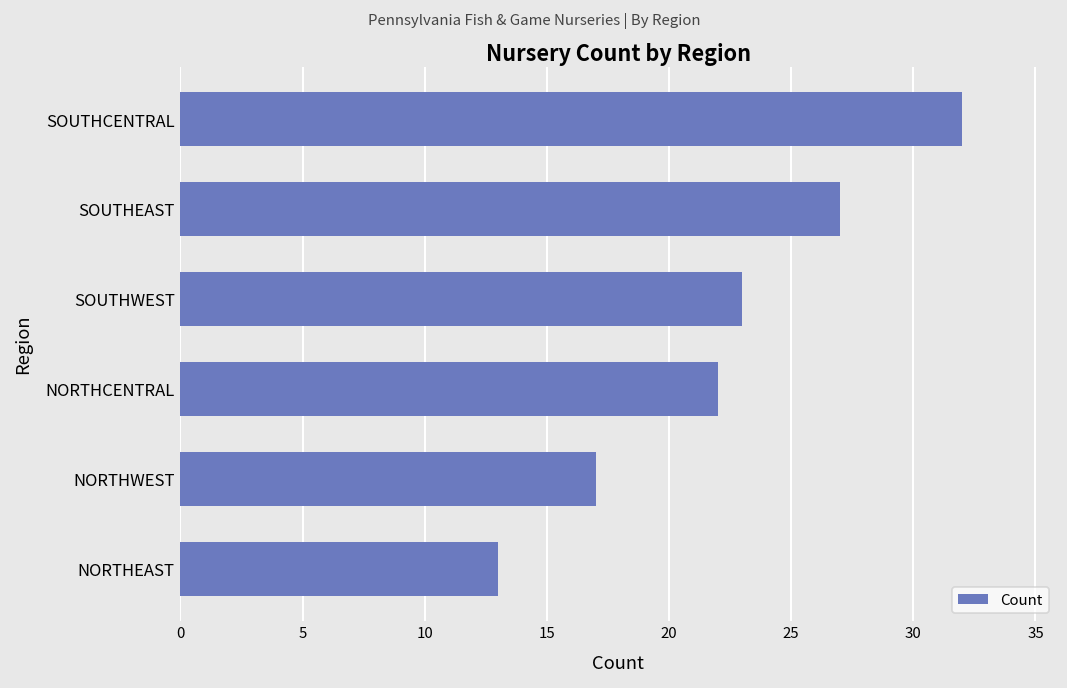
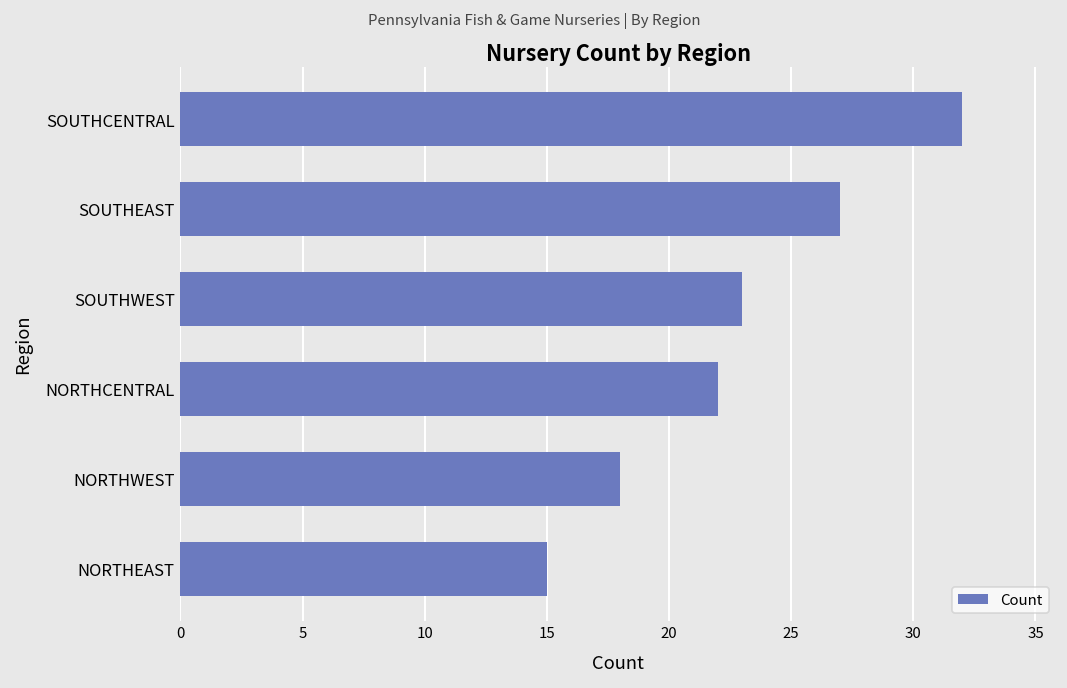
  {
    "SOUTHCENTRAL": 32,
    "SOUTHEAST": 27,
    "SOUTHWEST": 23,
    "NORTHCENTRAL": 22,
-   "NORTHWEST": 17,
-   "NORTHEAST": 13
+   "NORTHWEST": 18,
+   "NORTHEAST": 15
  }
